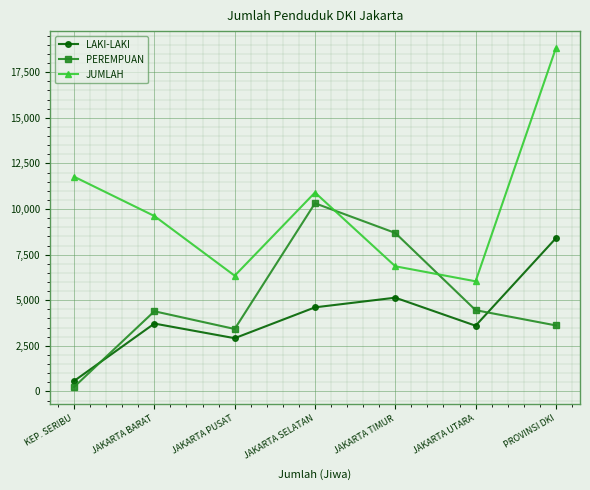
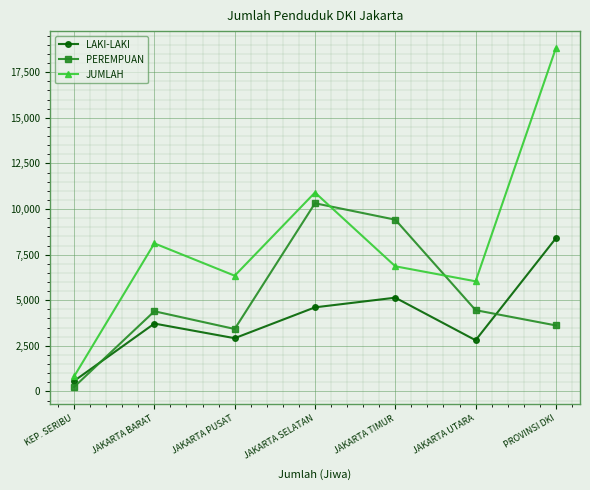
  {
    "LAKI-LAKI": {
      "KEP. SERIBU": "600",
      "JAKARTA BARAT": "3,700",
      "JAKARTA PUSAT": "2,900",
      "JAKARTA SELATAN": "4,600",
      "JAKARTA TIMUR": "5,100",
-     "JAKARTA UTARA": "3,600",
+     "JAKARTA UTARA": "2,800",
      "PROVINSI DKI": "8,400"
    },
    "PEREMPUAN": {
      "KEP. SERIBU": "200",
      "JAKARTA BARAT": "4,400",
      "JAKARTA PUSAT": "3,400",
      "JAKARTA SELATAN": "10,300",
-     "JAKARTA TIMUR": "8,700",
+     "JAKARTA TIMUR": "9,400",
      "JAKARTA UTARA": "4,500",
      "PROVINSI DKI": "3,600"
    },
    "JUMLAH": {
-     "KEP. SERIBU": "11,800",
-     "JAKARTA BARAT": "9,600",
+     "KEP. SERIBU": "800",
+     "JAKARTA BARAT": "8,100",
      "JAKARTA PUSAT": "6,300",
      "JAKARTA SELATAN": "10,900",
      "JAKARTA TIMUR": "6,900",
      "JAKARTA UTARA": "6,000",
      "PROVINSI DKI": "18,800"
    }
  }
